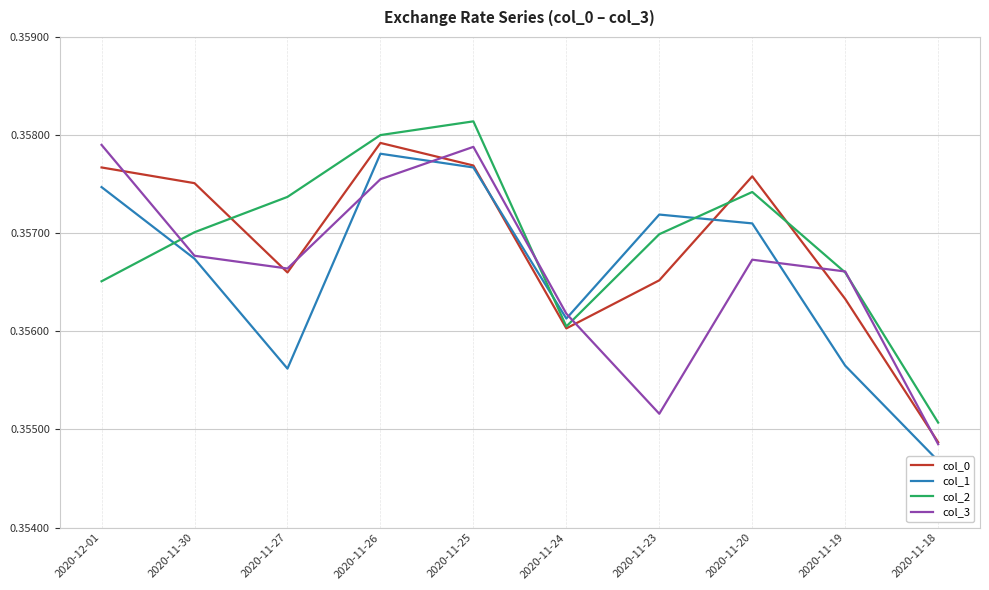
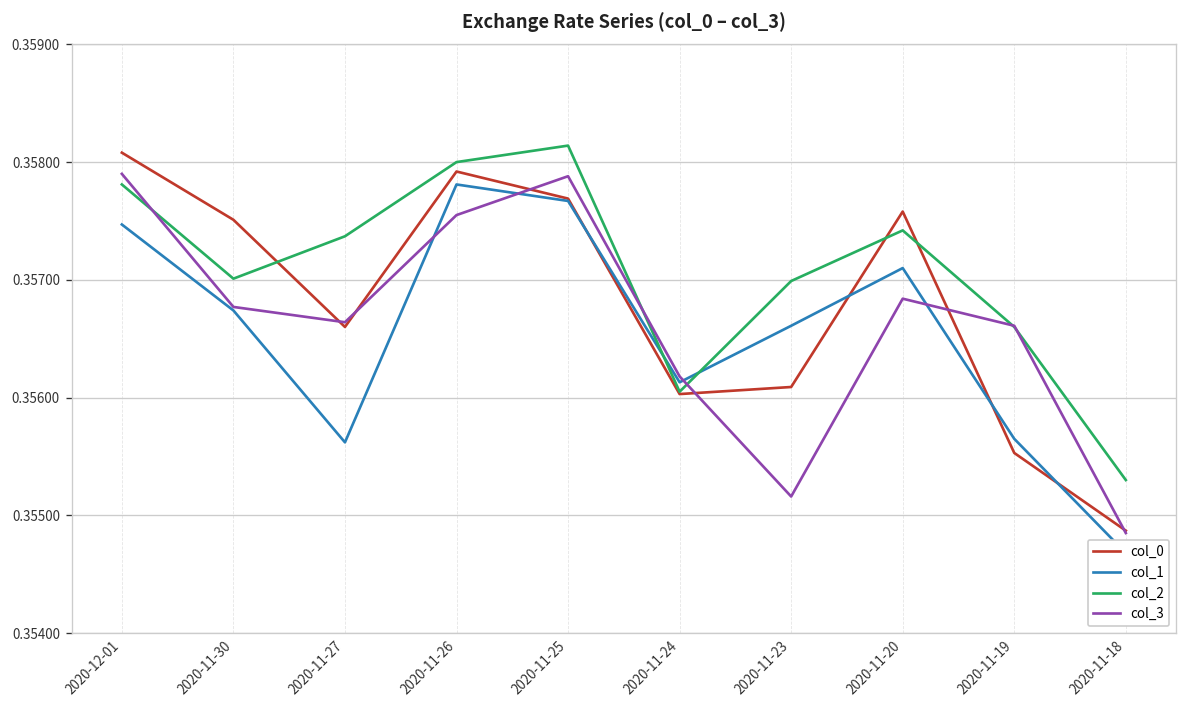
  {
    "col_0": {
-     "2020-12-01": 0.3577,
+     "2020-12-01": 0.3581,
      "2020-11-30": 0.3575,
      "2020-11-27": 0.3566,
      "2020-11-26": 0.3579,
-     "2020-11-23": 0.3565,
+     "2020-11-23": 0.3561,
      "2020-11-20": 0.3576,
-     "2020-11-19": 0.3563
+     "2020-11-19": 0.3555
    },
    "col_1": {
      "2020-12-01": 0.3575,
      "2020-11-30": 0.3567,
      "2020-11-27": 0.3556,
      "2020-11-26": 0.3578,
      "2020-11-24": 0.3561,
-     "2020-11-23": 0.3572,
+     "2020-11-23": 0.3566,
      "2020-11-20": 0.3571,
      "2020-11-19": 0.3557
    },
    "col_2": {
-     "2020-12-01": 0.3565,
+     "2020-12-01": 0.3578,
      "2020-11-30": 0.3570,
      "2020-11-27": 0.3574,
      "2020-11-26": 0.3580,
      "2020-11-25": 0.3581,
      "2020-11-23": 0.3570,
      "2020-11-20": 0.3574,
-     "2020-11-18": 0.3551
+     "2020-11-18": 0.3553
    },
    "col_3": {
      "2020-12-01": 0.3579,
      "2020-11-30": 0.3568,
      "2020-11-27": 0.3566,
      "2020-11-26": 0.3576,
      "2020-11-25": 0.3579,
      "2020-11-24": 0.3562,
      "2020-11-23": 0.3552,
-     "2020-11-20": 0.3567
+     "2020-11-20": 0.3568
    }
  }
